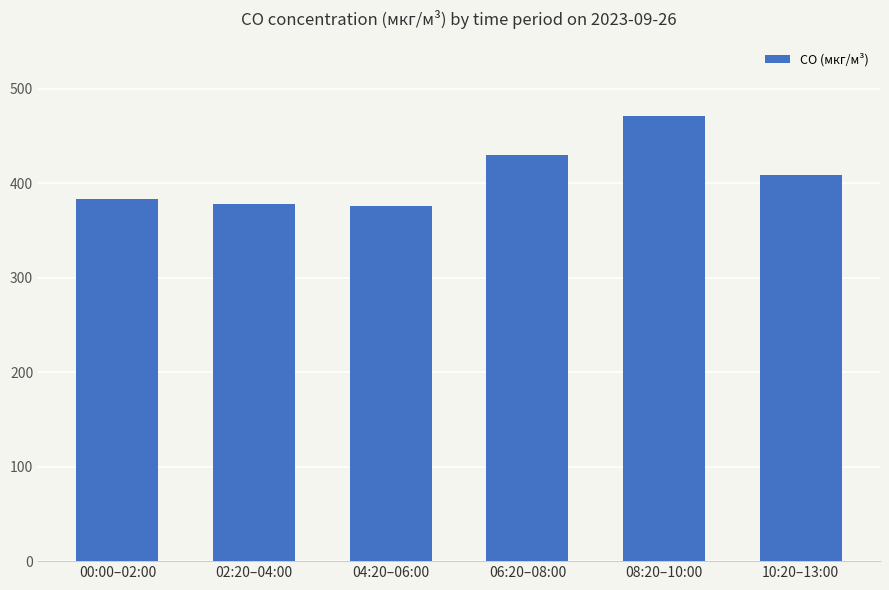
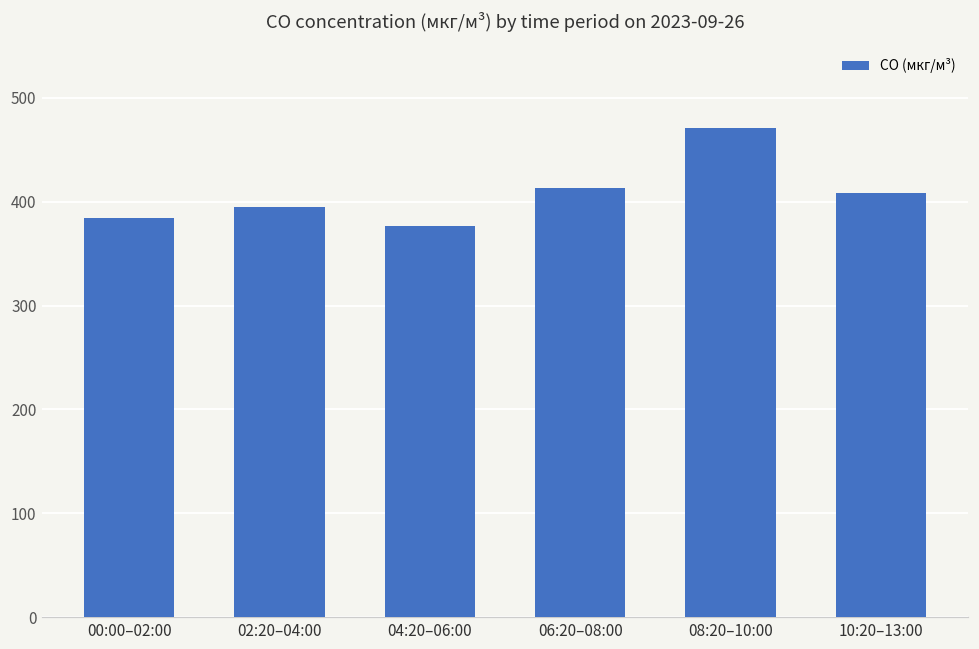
  {
    "00:00–02:00": 380,
-   "02:20–04:00": 380,
+   "02:20–04:00": 400,
    "04:20–06:00": 380,
-   "06:20–08:00": 430,
+   "06:20–08:00": 410,
    "08:20–10:00": 470,
    "10:20–13:00": 410
  }
